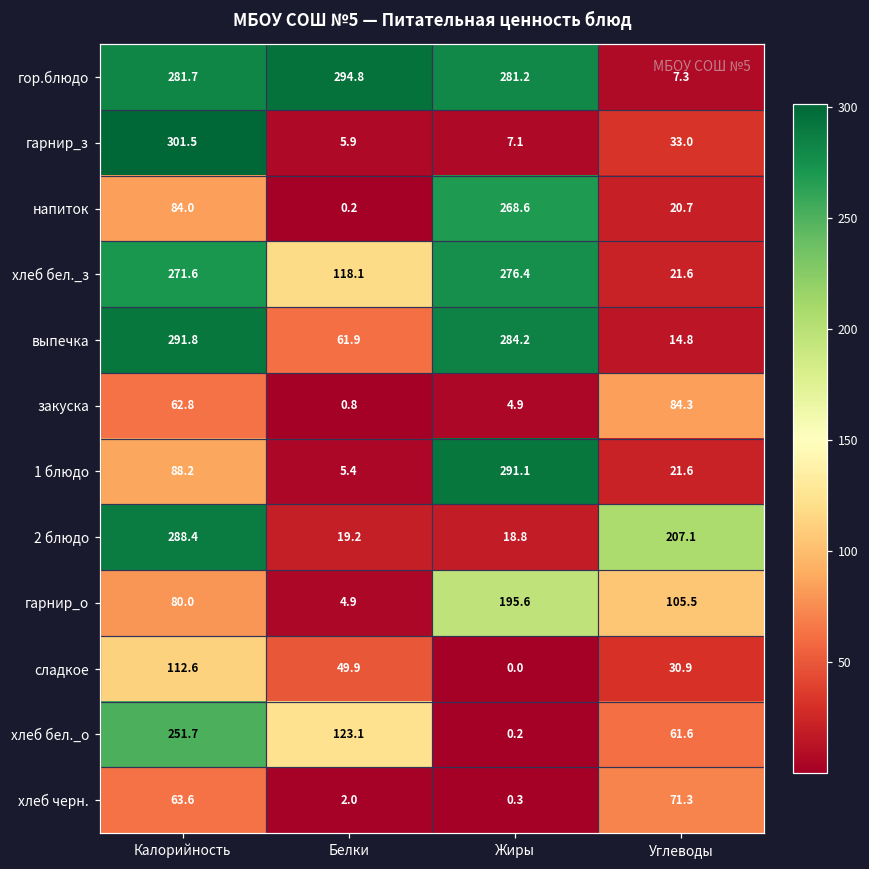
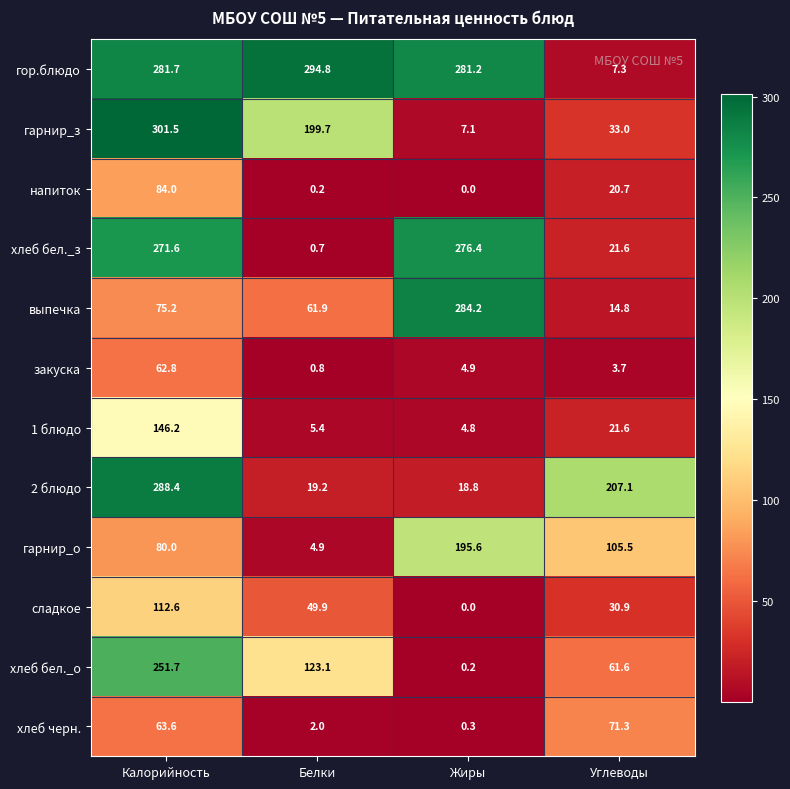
  {
    "гор.блюдо": {
      "Калорийность": 281.7,
      "Белки": 294.8,
      "Жиры": 281.2,
      "Углеводы": 5
    },
    "гарнир_з": {
      "Калорийность": 301.5,
-     "Белки": 5.9,
+     "Белки": 199.7,
      "Жиры": 7.1,
      "Углеводы": 33.0
    },
    "напиток": {
      "Калорийность": 84.0,
      "Белки": 0.2,
-     "Жиры": 268.6,
+     "Жиры": 0.0,
      "Углеводы": 20.7
    },
    "хлеб бел._з": {
      "Калорийность": 271.6,
-     "Белки": 118.1,
+     "Белки": 0.7,
      "Жиры": 276.4,
      "Углеводы": 21.6
    },
    "выпечка": {
-     "Калорийность": 291.8,
+     "Калорийность": 75.2,
      "Белки": 61.9,
      "Жиры": 284.2,
      "Углеводы": 14.8
    },
    "закуска": {
      "Калорийность": 62.8,
      "Белки": 0.8,
      "Жиры": 4.9,
-     "Углеводы": 84.3
+     "Углеводы": 3.7
    },
    "1 блюдо": {
-     "Калорийность": 88.2,
+     "Калорийность": 146.2,
      "Белки": 5.4,
-     "Жиры": 291.1,
+     "Жиры": 4.8,
      "Углеводы": 21.6
    },
    "2 блюдо": {
      "Калорийность": 288.4,
      "Белки": 19.2,
      "Жиры": 18.8,
      "Углеводы": 207.1
    },
    "гарнир_о": {
      "Калорийность": 80.0,
      "Белки": 4.9,
      "Жиры": 195.6,
      "Углеводы": 105.5
    },
    "сладкое": {
      "Калорийность": 112.6,
      "Белки": 49.9,
      "Жиры": 0.0,
      "Углеводы": 30.9
    },
    "хлеб бел._о": {
      "Калорийность": 251.7,
      "Белки": 123.1,
      "Жиры": 0.2,
      "Углеводы": 61.6
    },
    "хлеб черн.": {
      "Калорийность": 63.6,
      "Белки": 2.0,
      "Жиры": 0.3,
      "Углеводы": 71.3
    }
  }
